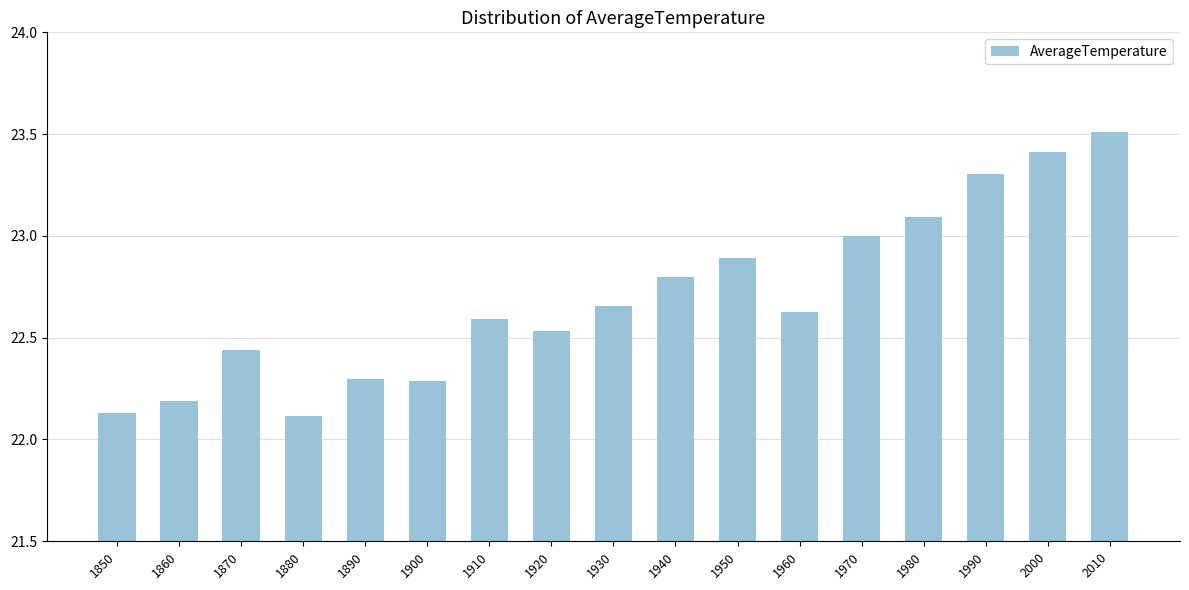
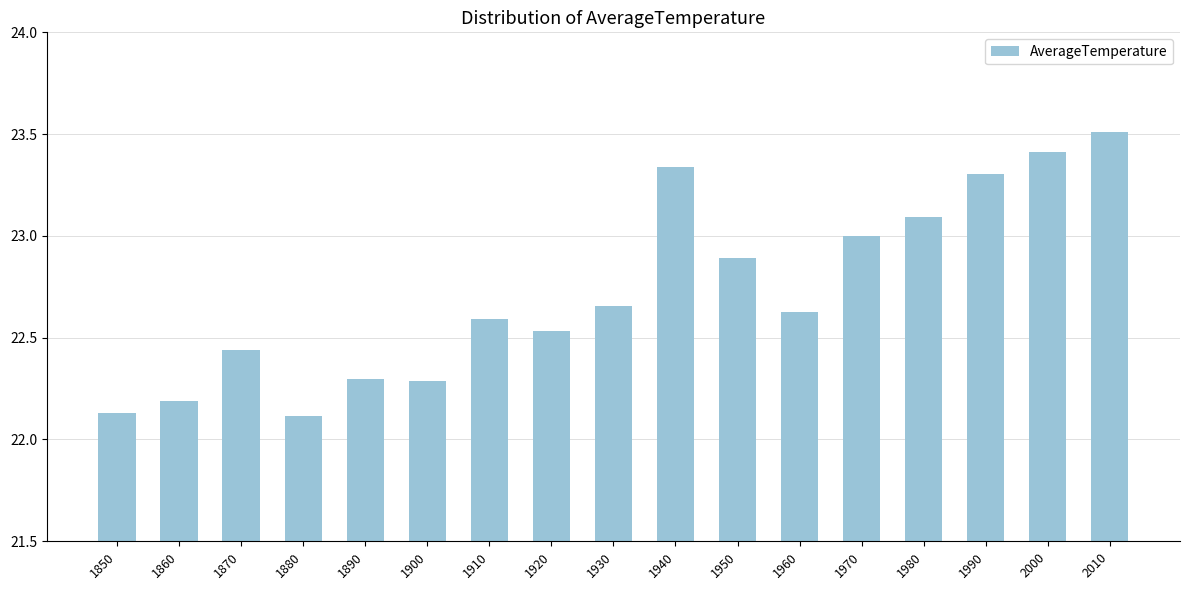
  {
    "1850": 22.13,
    "1860": 22.19,
    "1870": 22.44,
    "1880": 22.12,
    "1890": 22.30,
    "1900": 22.29,
    "1910": 22.59,
    "1920": 22.53,
    "1930": 22.66,
-   "1940": 22.80,
+   "1940": 23.34,
    "1950": 22.89,
    "1960": 22.63,
    "1970": 23.00,
    "1980": 23.09,
    "1990": 23.30,
    "2000": 23.41,
    "2010": 23.51
  }
